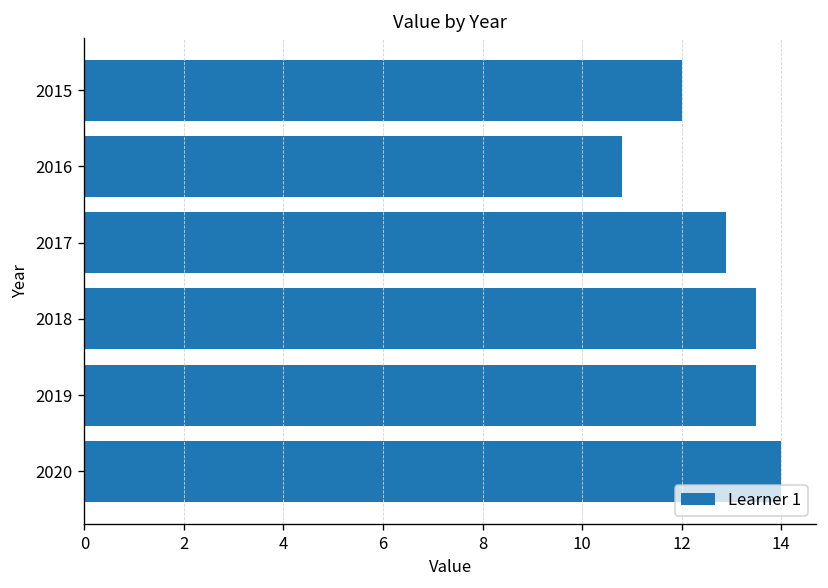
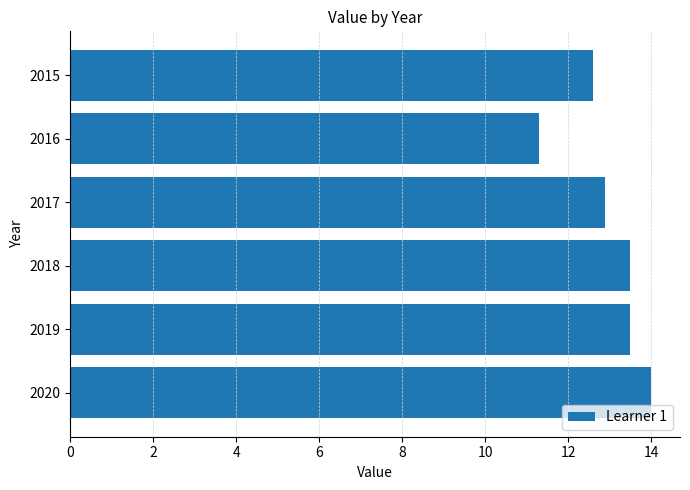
  {
-   "2015": 12.0,
-   "2016": 10.8,
+   "2015": 12.6,
+   "2016": 11.3,
    "2017": 12.9,
    "2018": 13.5,
    "2019": 13.5,
    "2020": 14.0
  }
